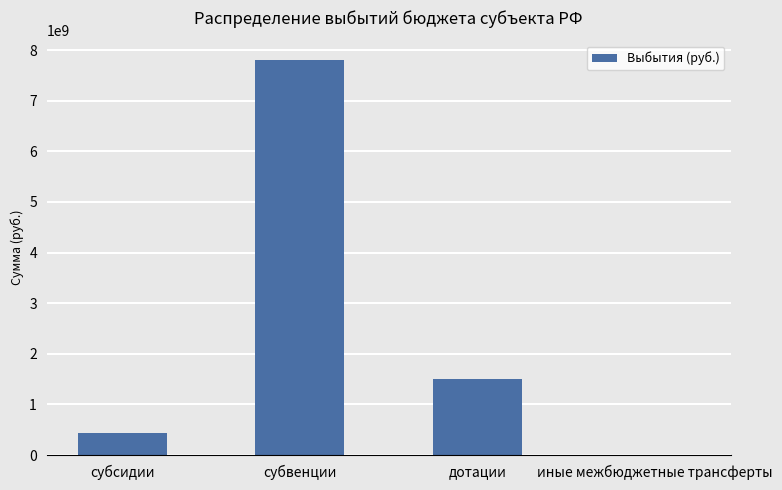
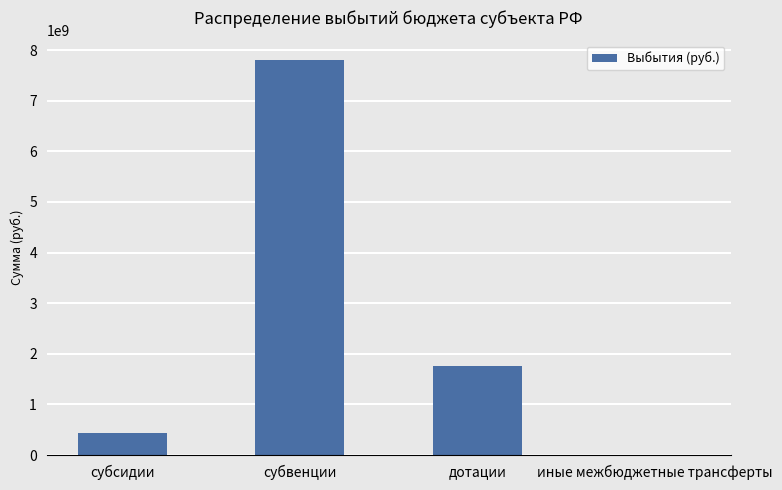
  {
    "субсидии": 400000000,
    "субвенции": 7800000000,
-   "дотации": 1500000000
+   "дотации": 1800000000
  }
